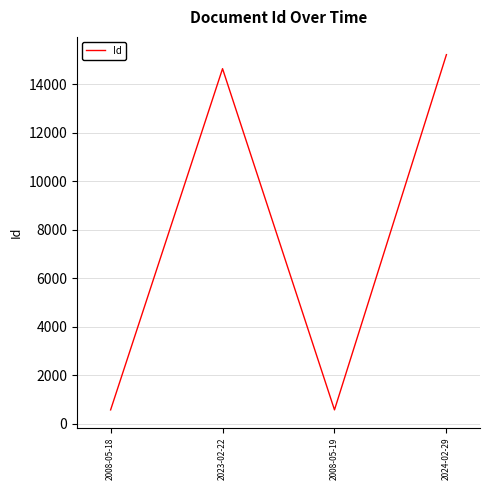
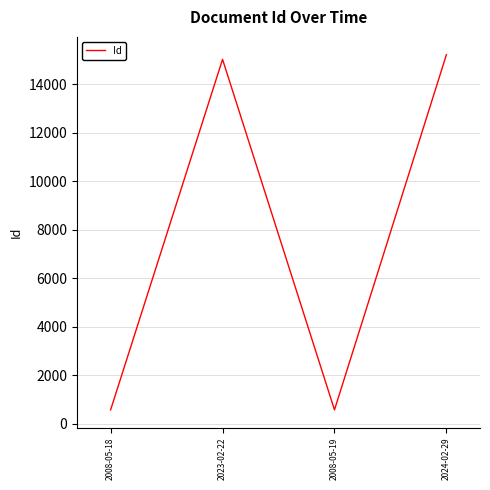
  {
    "2008-05-18": 600,
-   "2023-02-22": 14600,
+   "2023-02-22": 15000,
    "2008-05-19": 600,
    "2024-02-29": 15200
  }
